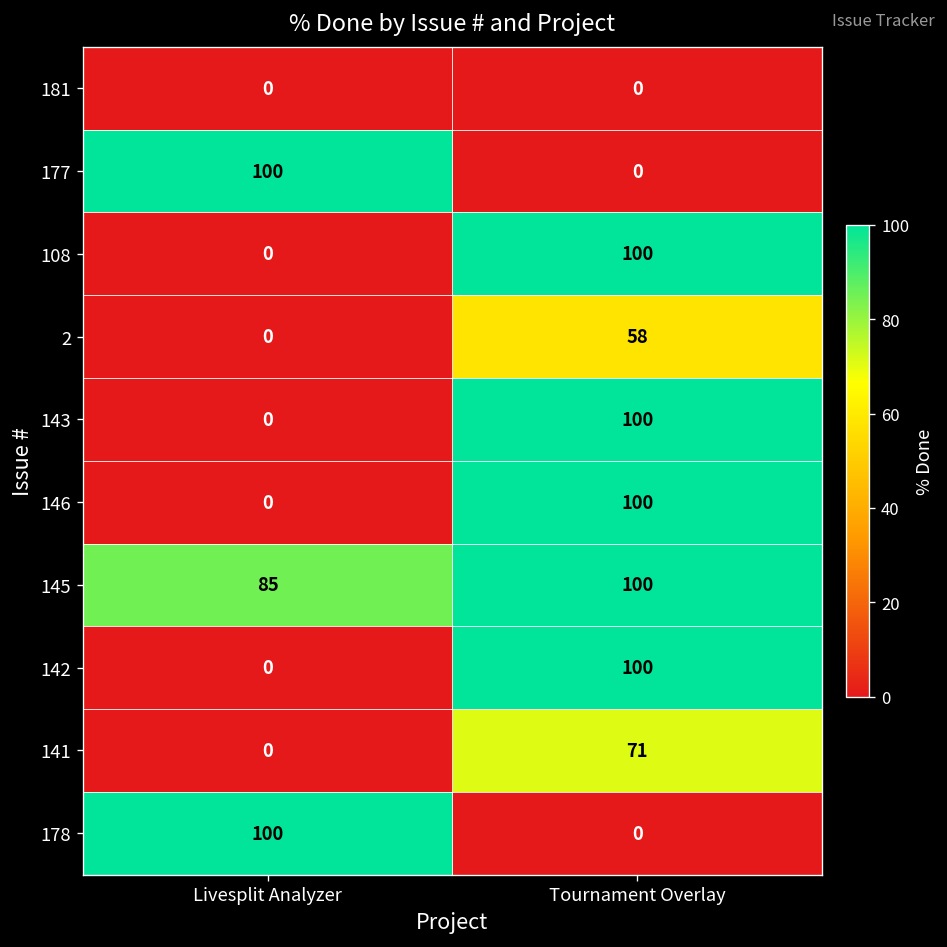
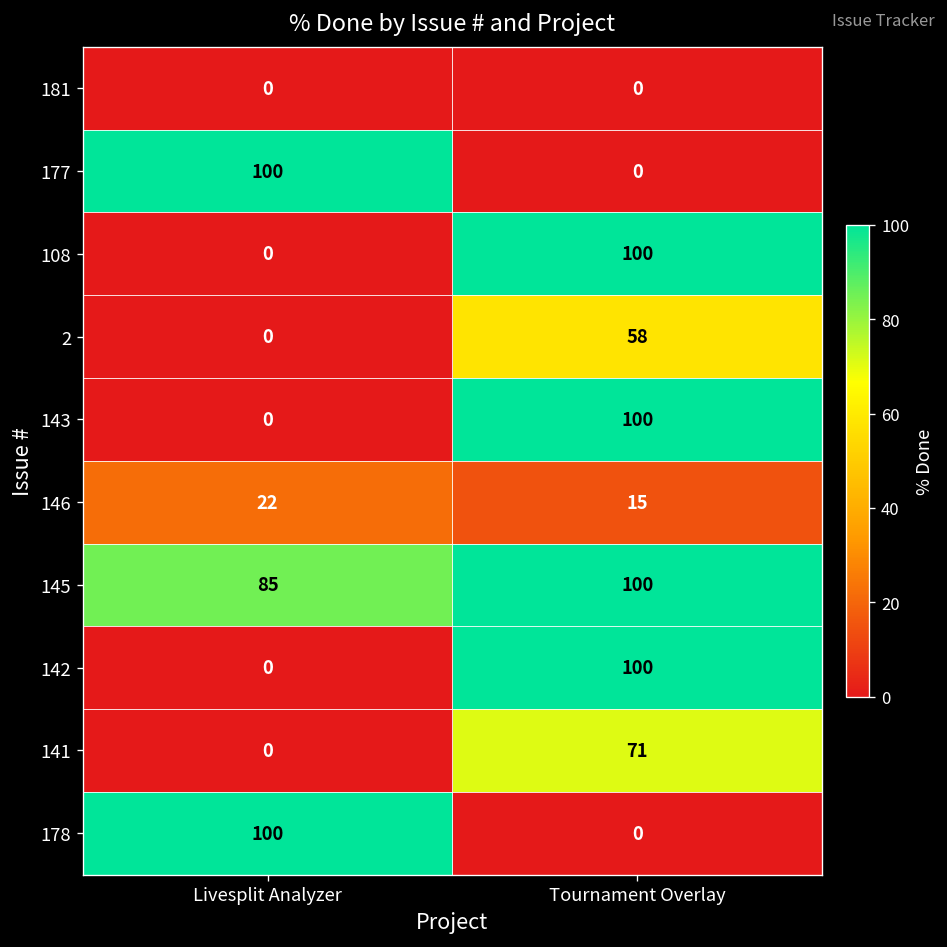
  {
    "181": {
      "Livesplit Analyzer": 0,
      "Tournament Overlay": 0
    },
    "177": {
      "Livesplit Analyzer": 100,
      "Tournament Overlay": 0
    },
    "108": {
      "Livesplit Analyzer": 0,
      "Tournament Overlay": 100
    },
    "2": {
      "Livesplit Analyzer": 0,
      "Tournament Overlay": 58
    },
    "143": {
      "Livesplit Analyzer": 0,
      "Tournament Overlay": 100
    },
    "146": {
-     "Livesplit Analyzer": 0,
-     "Tournament Overlay": 100
+     "Livesplit Analyzer": 22,
+     "Tournament Overlay": 15
    },
    "145": {
      "Livesplit Analyzer": 85,
      "Tournament Overlay": 100
    },
    "142": {
      "Livesplit Analyzer": 0,
      "Tournament Overlay": 100
    },
    "141": {
      "Livesplit Analyzer": 0,
      "Tournament Overlay": 71
    },
    "178": {
      "Livesplit Analyzer": 100,
      "Tournament Overlay": 0
    }
  }
